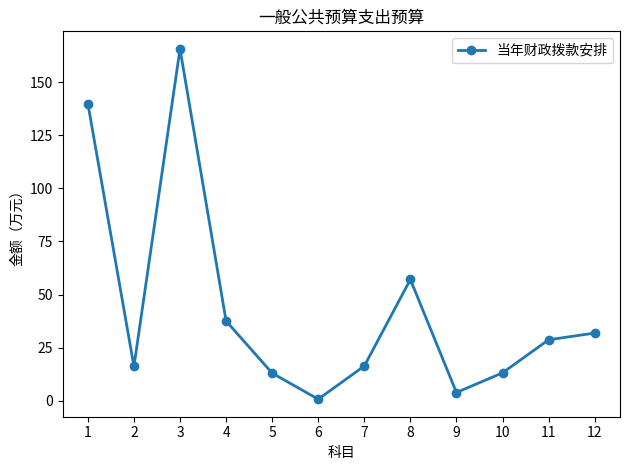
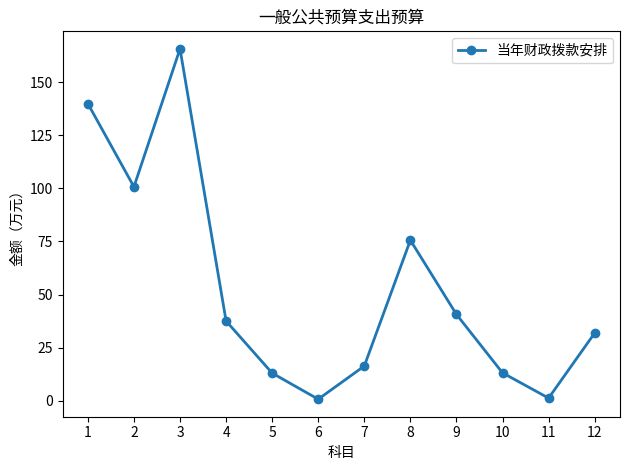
  {
    "1": 140,
-   "2": 16,
+   "2": 101,
    "3": 166,
    "4": 38,
    "5": 13,
    "6": 1,
    "7": 16,
-   "8": 57,
-   "9": 4,
+   "8": 76,
+   "9": 41,
    "10": 13,
-   "11": 29,
+   "11": 1,
    "12": 32
  }
